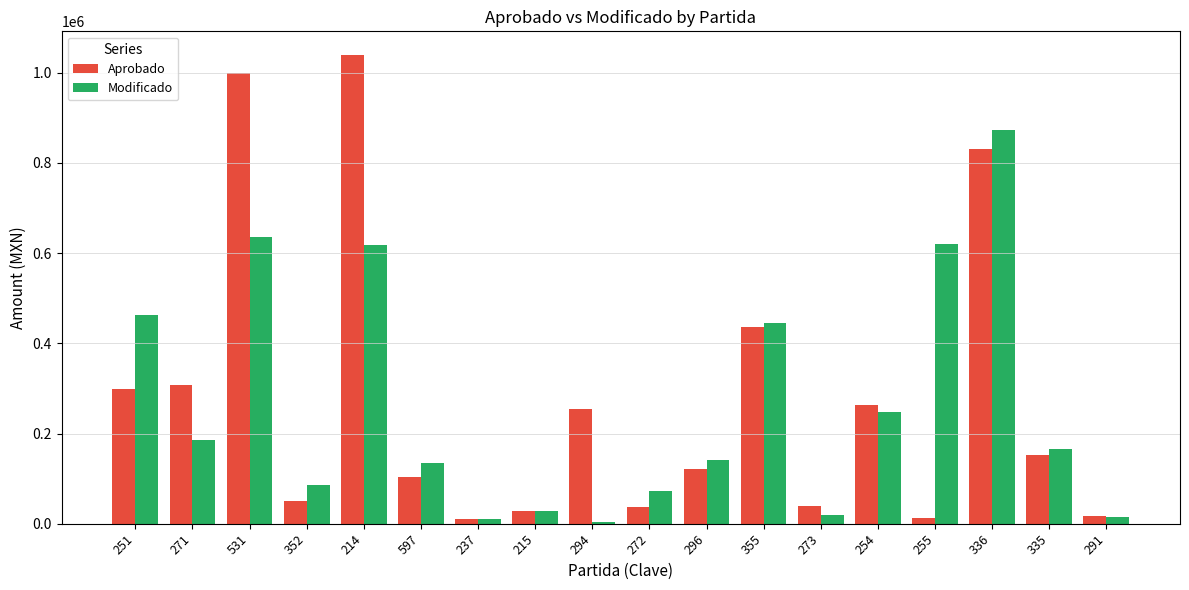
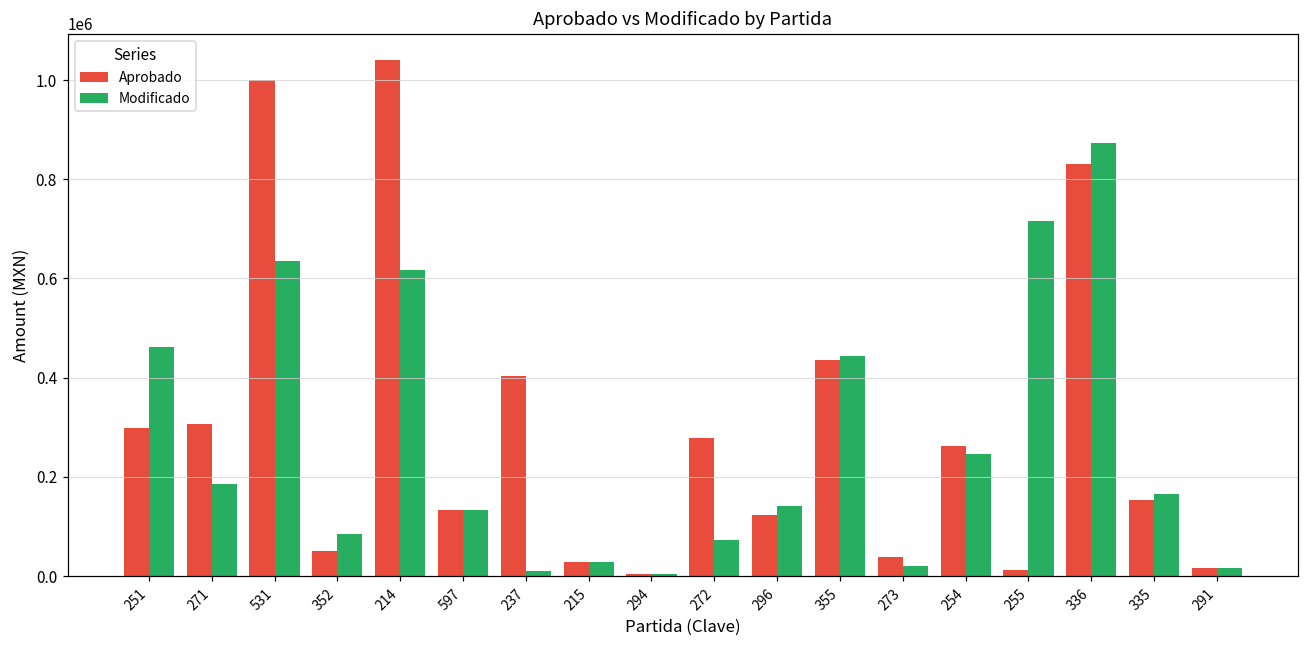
  {
    "Aprobado": {
      "251": 300000,
      "271": 310000,
      "531": 1000000,
      "352": 50000,
      "214": 1040000,
-     "597": 100000,
-     "237": 10000,
+     "597": 130000,
+     "237": 400000,
      "215": 30000,
-     "294": 250000,
-     "272": 40000,
+     "294": 0,
+     "272": 280000,
      "296": 120000,
      "355": 440000,
      "273": 40000,
      "254": 260000,
      "255": 10000,
      "336": 830000,
      "335": 150000,
      "291": 20000
    },
    "Modificado": {
      "251": 460000,
      "271": 190000,
      "531": 640000,
      "352": 80000,
      "214": 620000,
      "597": 130000,
      "237": 10000,
      "215": 30000,
      "272": 70000,
      "296": 140000,
      "355": 440000,
      "273": 20000,
      "254": 250000,
-     "255": 620000,
+     "255": 720000,
      "336": 870000,
      "335": 170000,
      "291": 20000
    }
  }
